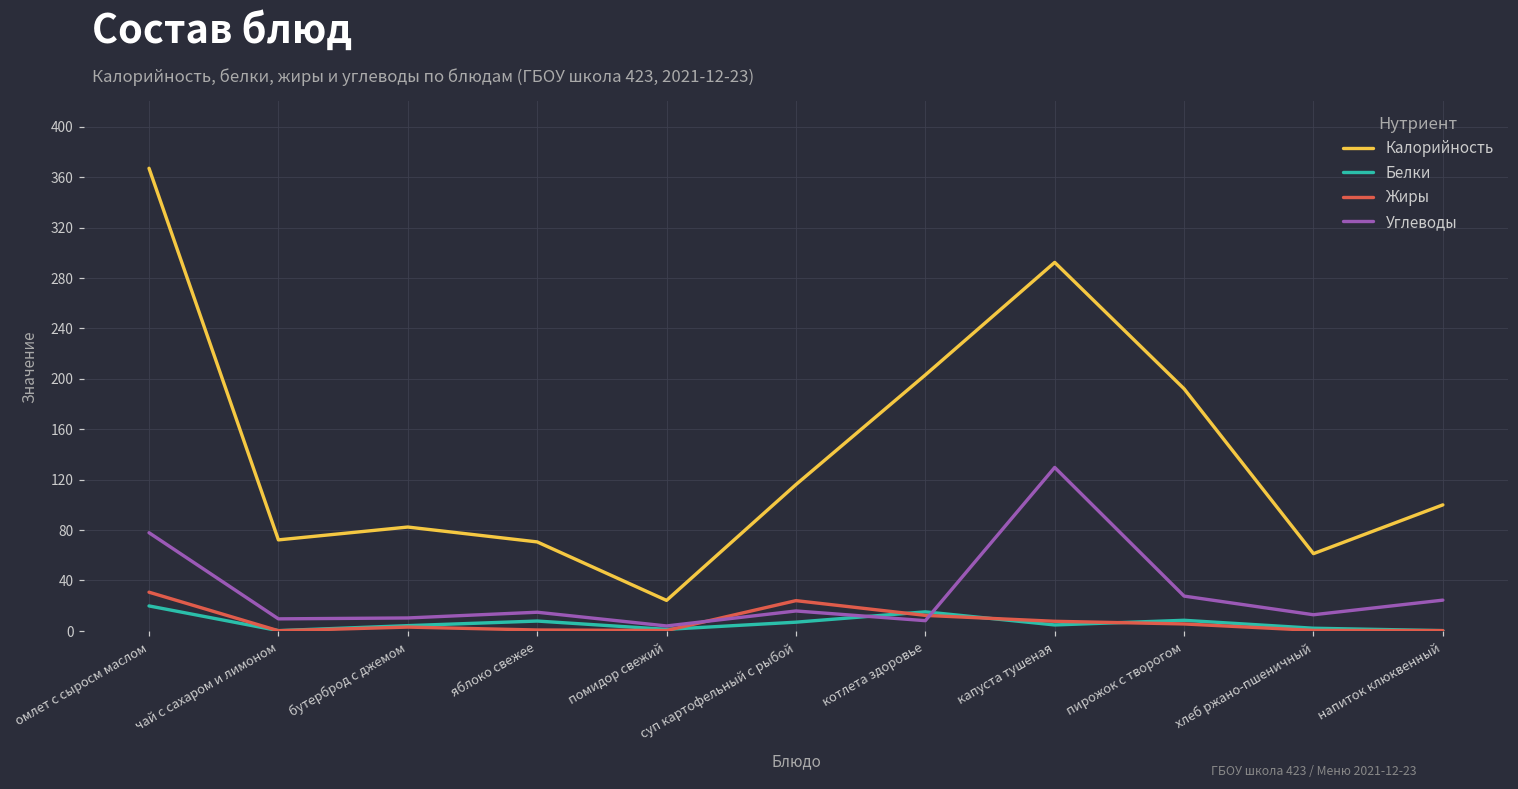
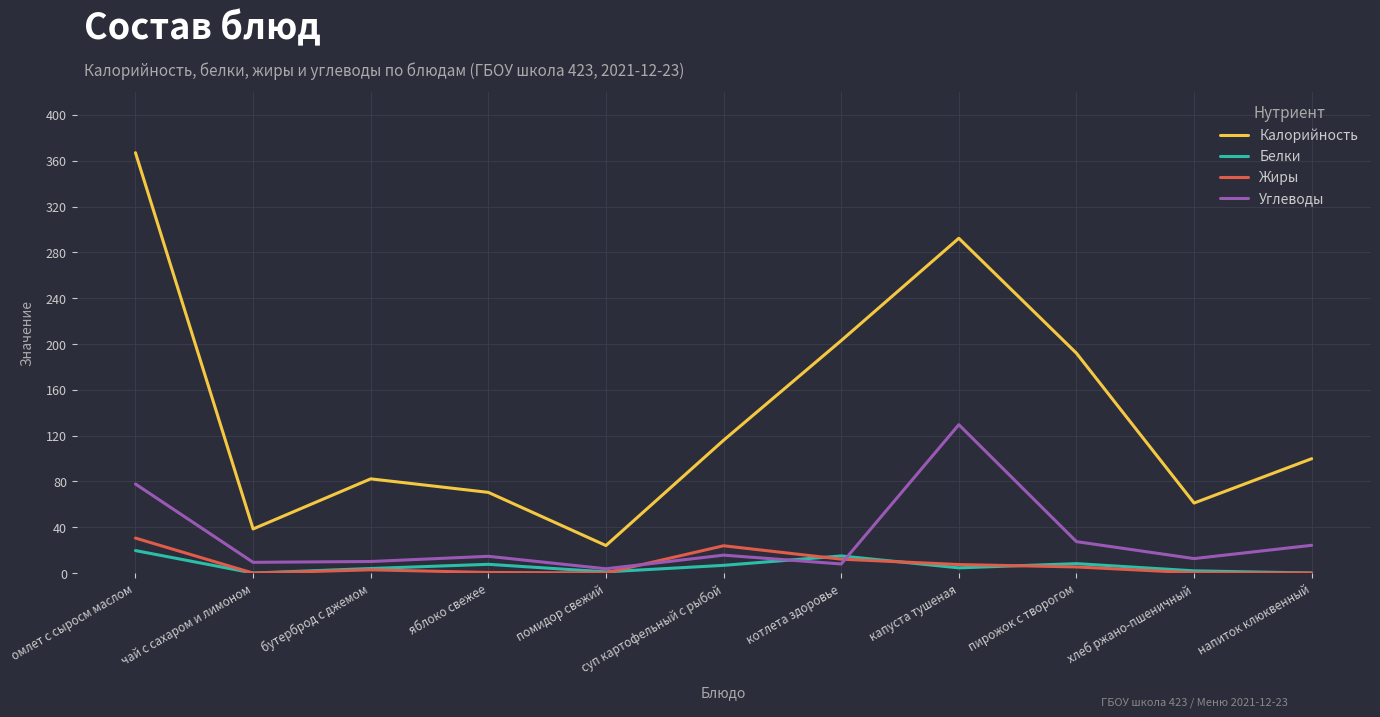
  {
    "Калорийность": {
      "омлет с сыросм маслом": 367,
-     "чай с сахаром и лимоном": 72,
+     "чай с сахаром и лимоном": 39,
      "бутерброд с джемом": 82,
      "яблоко свежее": 71,
      "помидор свежий": 24,
      "суп картофельный с рыбой": 116,
      "котлета здоровье": 203,
      "капуста тушеная": 292,
      "пирожок с творогом": 192,
      "хлеб ржано-пшеничный": 61,
      "напиток клюквенный": 100
    },
    "Белки": {
      "омлет с сыросм маслом": 20,
      "яблоко свежее": 8,
      "суп картофельный с рыбой": 7,
      "котлета здоровье": 15,
      "капуста тушеная": 5,
      "пирожок с творогом": 8
    },
    "Жиры": {
      "омлет с сыросм маслом": 31,
      "яблоко свежее": 1,
      "суп картофельный с рыбой": 24,
      "котлета здоровье": 12,
      "капуста тушеная": 8,
      "пирожок с творогом": 5
    },
    "Углеводы": {
      "омлет с сыросм маслом": 78,
      "чай с сахаром и лимоном": 9,
      "бутерброд с джемом": 10,
      "яблоко свежее": 15,
      "помидор свежий": 4,
      "суп картофельный с рыбой": 16,
      "котлета здоровье": 8,
      "капуста тушеная": 130,
      "пирожок с творогом": 28,
      "хлеб ржано-пшеничный": 13,
      "напиток клюквенный": 24
    }
  }
